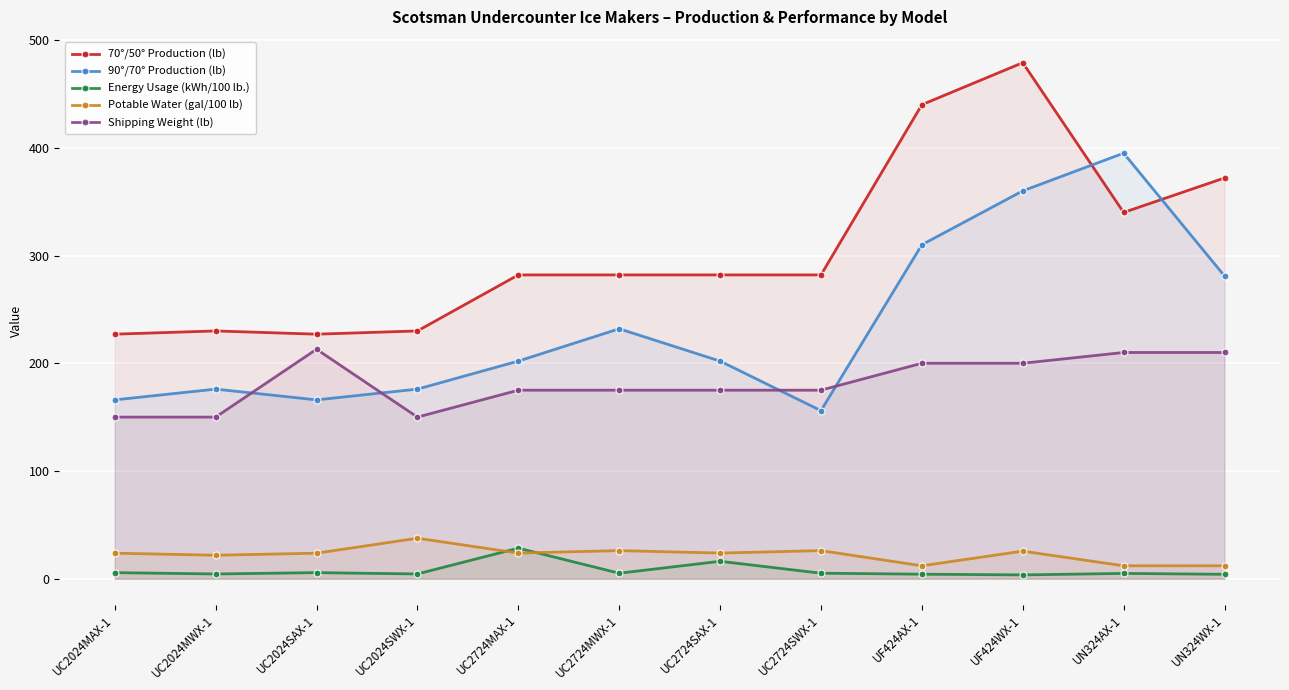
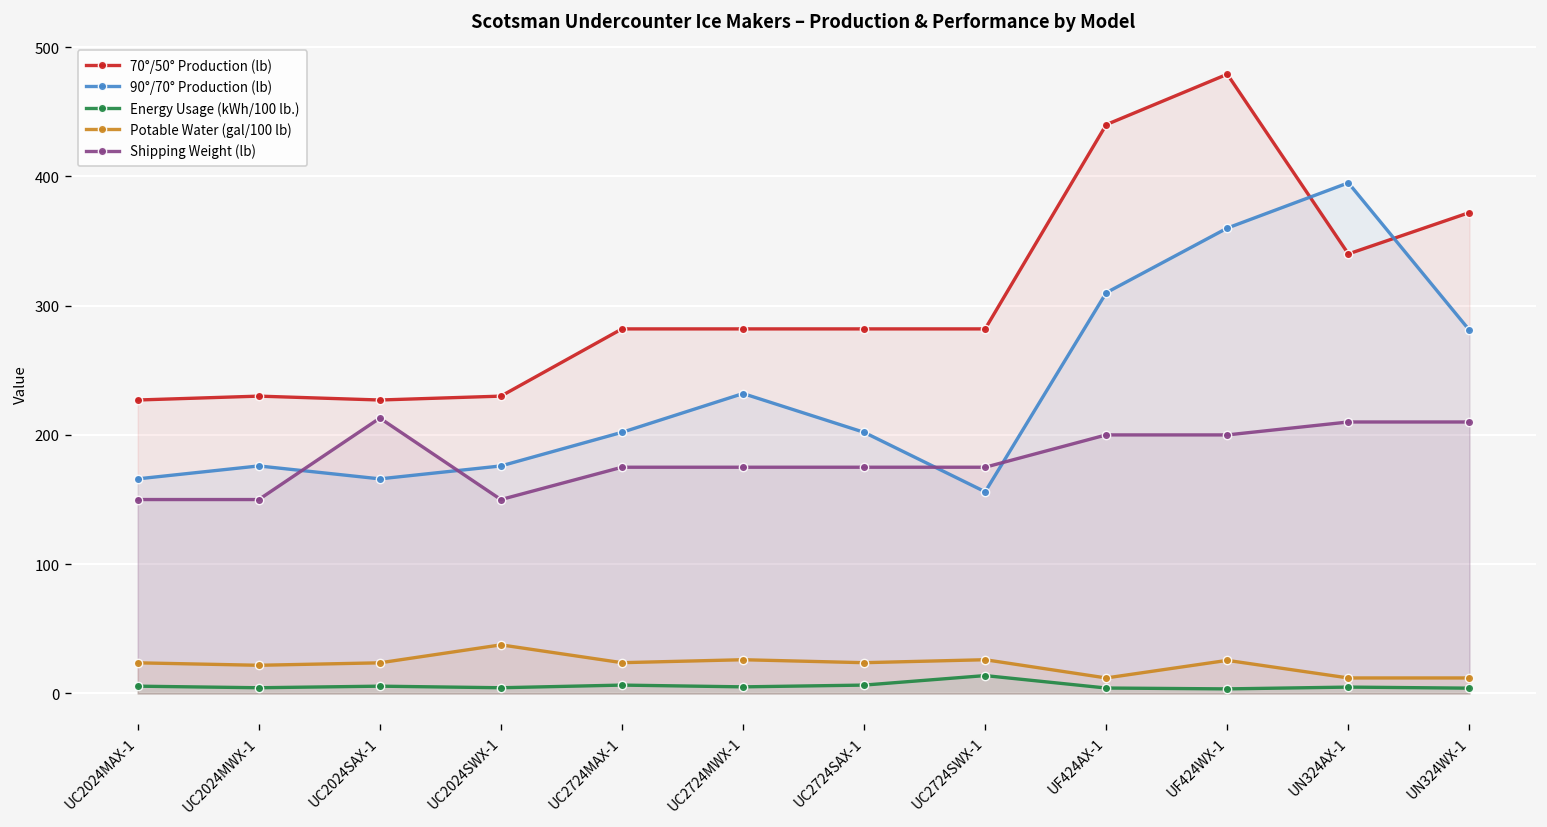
  {
    "70°/50° Production (lb)": {
      "UC2024MAX-1": 227,
      "UC2024MWX-1": 230,
      "UC2024SAX-1": 227,
      "UC2024SWX-1": 230,
      "UC2724MAX-1": 282,
      "UC2724MWX-1": 282,
      "UC2724SAX-1": 282,
      "UC2724SWX-1": 282,
      "UF424AX-1": 440,
      "UF424WX-1": 479,
      "UN324AX-1": 340,
      "UN324WX-1": 372
    },
    "90°/70° Production (lb)": {
      "UC2024MAX-1": 166,
      "UC2024MWX-1": 176,
      "UC2024SAX-1": 166,
      "UC2024SWX-1": 176,
      "UC2724MAX-1": 202,
      "UC2724MWX-1": 232,
      "UC2724SAX-1": 202,
      "UC2724SWX-1": 156,
      "UF424AX-1": 310,
      "UF424WX-1": 360,
      "UN324AX-1": 395,
      "UN324WX-1": 281
    },
    "Energy Usage (kWh/100 lb.)": {
      "UC2024MAX-1": 6,
      "UC2024MWX-1": 4,
      "UC2024SAX-1": 6,
      "UC2024SWX-1": 4,
-     "UC2724MAX-1": 28,
+     "UC2724MAX-1": 6,
      "UC2724MWX-1": 5,
-     "UC2724SAX-1": 16,
-     "UC2724SWX-1": 5,
+     "UC2724SAX-1": 6,
+     "UC2724SWX-1": 14,
      "UF424AX-1": 4,
      "UF424WX-1": 4,
      "UN324AX-1": 5,
      "UN324WX-1": 4
    },
    "Potable Water (gal/100 lb)": {
      "UC2024MAX-1": 24,
      "UC2024MWX-1": 22,
      "UC2024SAX-1": 24,
      "UC2024SWX-1": 38,
      "UC2724MAX-1": 24,
      "UC2724MWX-1": 26,
      "UC2724SAX-1": 24,
      "UC2724SWX-1": 26,
      "UF424AX-1": 12,
      "UF424WX-1": 26,
      "UN324AX-1": 12,
      "UN324WX-1": 12
    },
    "Shipping Weight (lb)": {
      "UC2024MAX-1": 150,
      "UC2024MWX-1": 150,
      "UC2024SAX-1": 213,
      "UC2024SWX-1": 150,
      "UC2724MAX-1": 175,
      "UC2724MWX-1": 175,
      "UC2724SAX-1": 175,
      "UC2724SWX-1": 175,
      "UF424AX-1": 200,
      "UF424WX-1": 200,
      "UN324AX-1": 210,
      "UN324WX-1": 210
    }
  }
